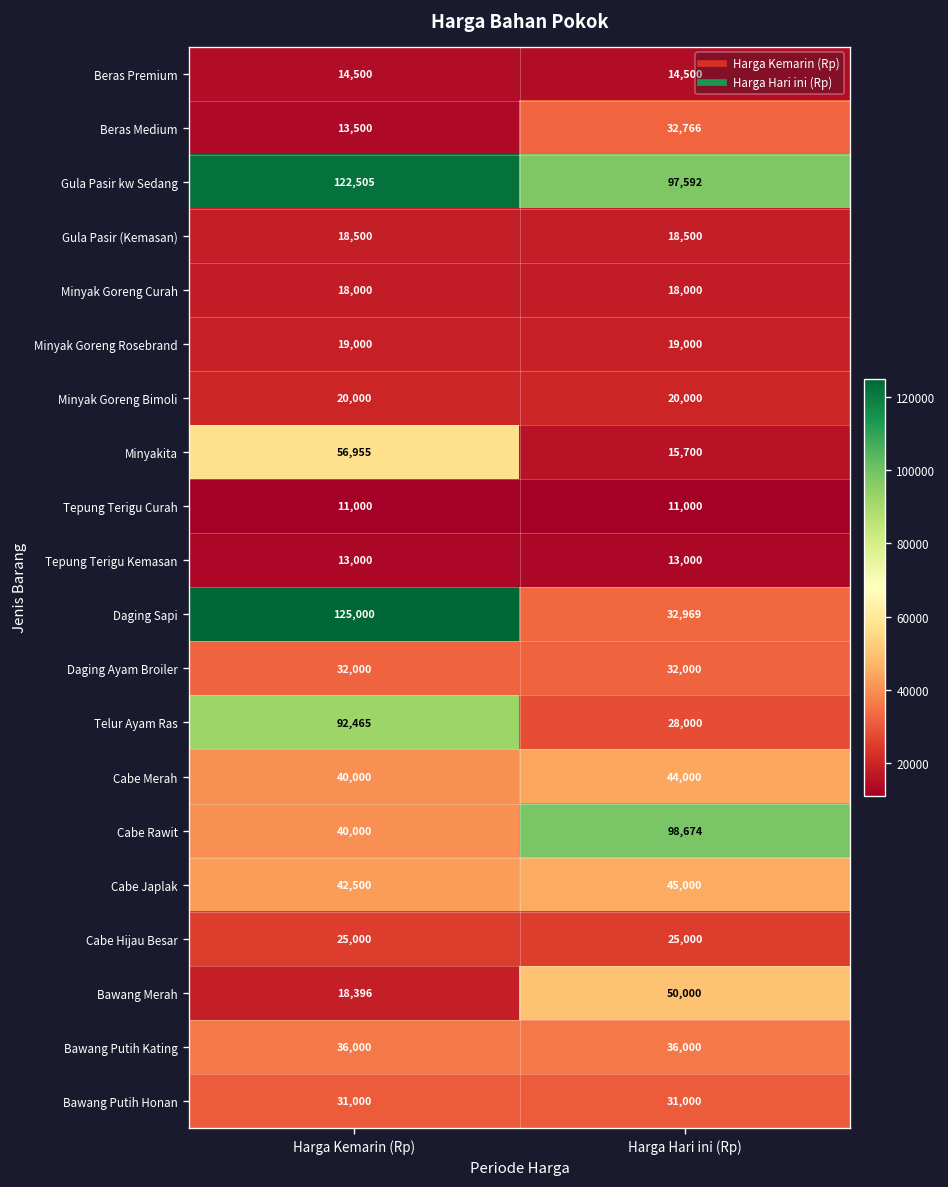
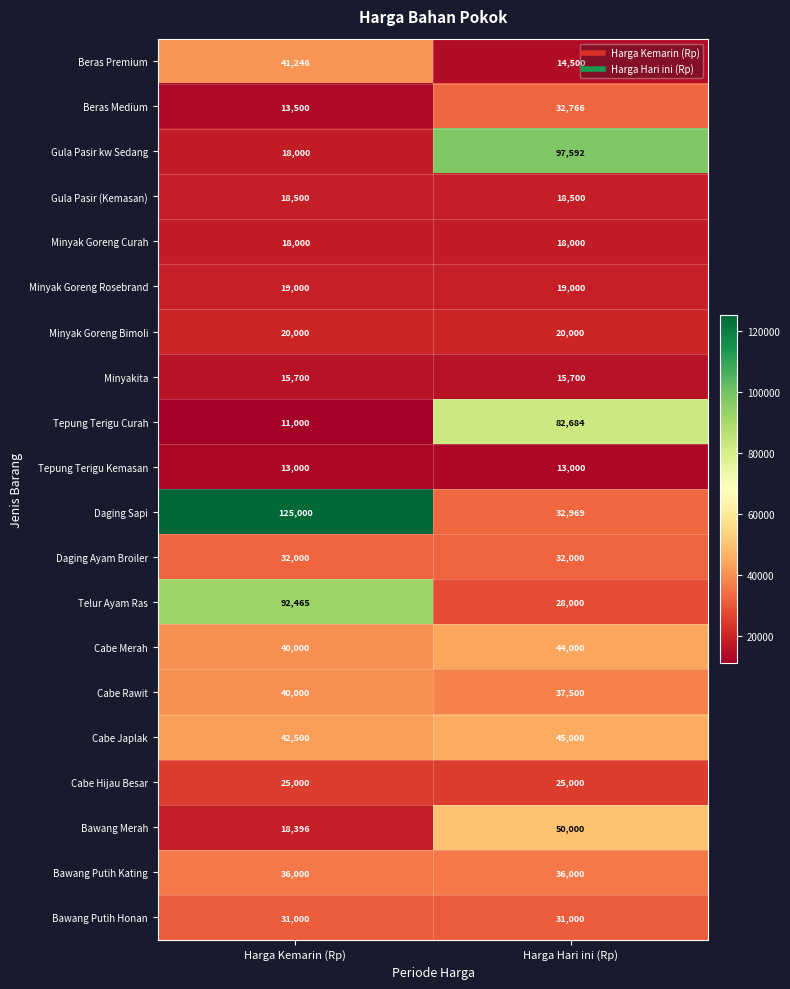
  {
    "Beras Premium": {
-     "Harga Kemarin (Rp)": "14,500"
+     "Harga Kemarin (Rp)": "41,246"
    },
    "Beras Medium": {
      "Harga Kemarin (Rp)": "13,500",
      "Harga Hari ini (Rp)": "32,766"
    },
    "Gula Pasir kw Sedang": {
-     "Harga Kemarin (Rp)": "122,505",
+     "Harga Kemarin (Rp)": "18,000",
      "Harga Hari ini (Rp)": "97,592"
    },
    "Gula Pasir (Kemasan)": {
      "Harga Kemarin (Rp)": "18,500",
      "Harga Hari ini (Rp)": "18,500"
    },
    "Minyak Goreng Curah": {
      "Harga Kemarin (Rp)": "18,000",
      "Harga Hari ini (Rp)": "18,000"
    },
    "Minyak Goreng Rosebrand": {
      "Harga Kemarin (Rp)": "19,000",
      "Harga Hari ini (Rp)": "19,000"
    },
    "Minyak Goreng Bimoli": {
      "Harga Kemarin (Rp)": "20,000",
      "Harga Hari ini (Rp)": "20,000"
    },
    "Minyakita": {
-     "Harga Kemarin (Rp)": "56,955",
+     "Harga Kemarin (Rp)": "15,700",
      "Harga Hari ini (Rp)": "15,700"
    },
    "Tepung Terigu Curah": {
      "Harga Kemarin (Rp)": "11,000",
-     "Harga Hari ini (Rp)": "11,000"
+     "Harga Hari ini (Rp)": "82,684"
    },
    "Tepung Terigu Kemasan": {
      "Harga Kemarin (Rp)": "13,000",
      "Harga Hari ini (Rp)": "13,000"
    },
    "Daging Sapi": {
      "Harga Kemarin (Rp)": "125,000",
      "Harga Hari ini (Rp)": "32,969"
    },
    "Daging Ayam Broiler": {
      "Harga Kemarin (Rp)": "32,000",
      "Harga Hari ini (Rp)": "32,000"
    },
    "Telur Ayam Ras": {
      "Harga Kemarin (Rp)": "92,465",
      "Harga Hari ini (Rp)": "28,000"
    },
    "Cabe Merah": {
      "Harga Kemarin (Rp)": "40,000",
      "Harga Hari ini (Rp)": "44,000"
    },
    "Cabe Rawit": {
      "Harga Kemarin (Rp)": "40,000",
-     "Harga Hari ini (Rp)": "98,674"
+     "Harga Hari ini (Rp)": "37,500"
    },
    "Cabe Japlak": {
      "Harga Kemarin (Rp)": "42,500",
      "Harga Hari ini (Rp)": "45,000"
    },
    "Cabe Hijau Besar": {
      "Harga Kemarin (Rp)": "25,000",
      "Harga Hari ini (Rp)": "25,000"
    },
    "Bawang Merah": {
      "Harga Kemarin (Rp)": "18,396",
      "Harga Hari ini (Rp)": "50,000"
    },
    "Bawang Putih Kating": {
      "Harga Kemarin (Rp)": "36,000",
      "Harga Hari ini (Rp)": "36,000"
    },
    "Bawang Putih Honan": {
      "Harga Kemarin (Rp)": "31,000",
      "Harga Hari ini (Rp)": "31,000"
    }
  }
